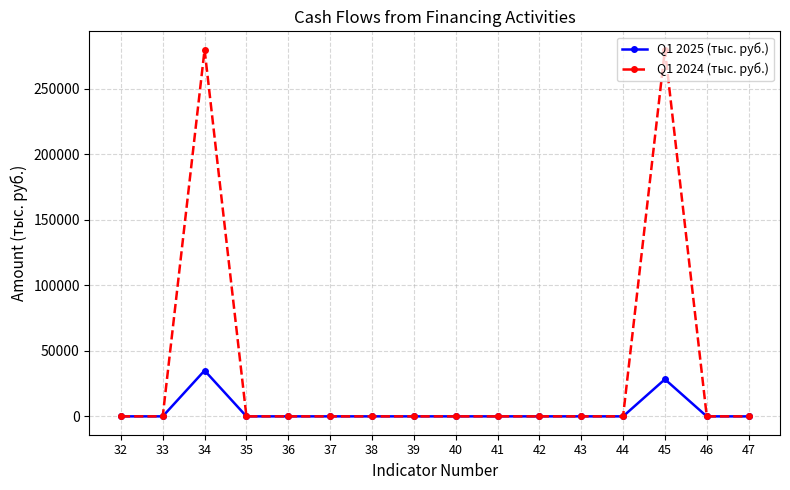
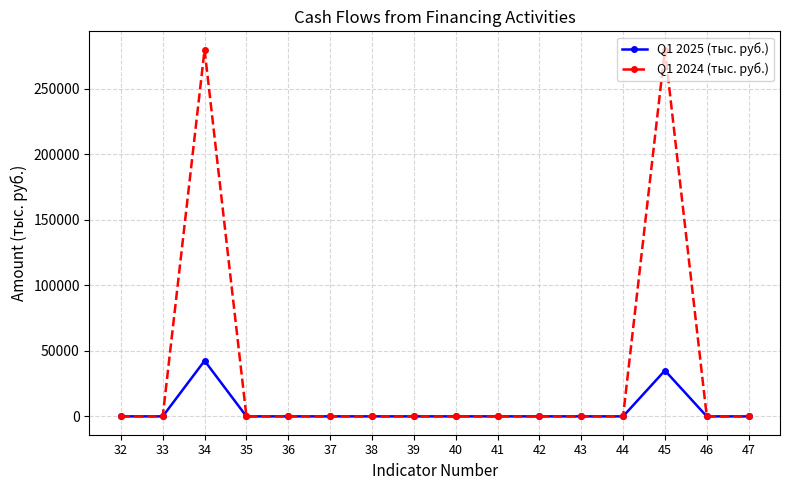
  {
    "Q1 2025 (тыс. руб.)": {
-     "34": 35000,
-     "45": 28000
+     "34": 42000,
+     "45": 35000
    },
    "Q1 2024 (тыс. руб.)": {
      "34": 280000
    }
  }
